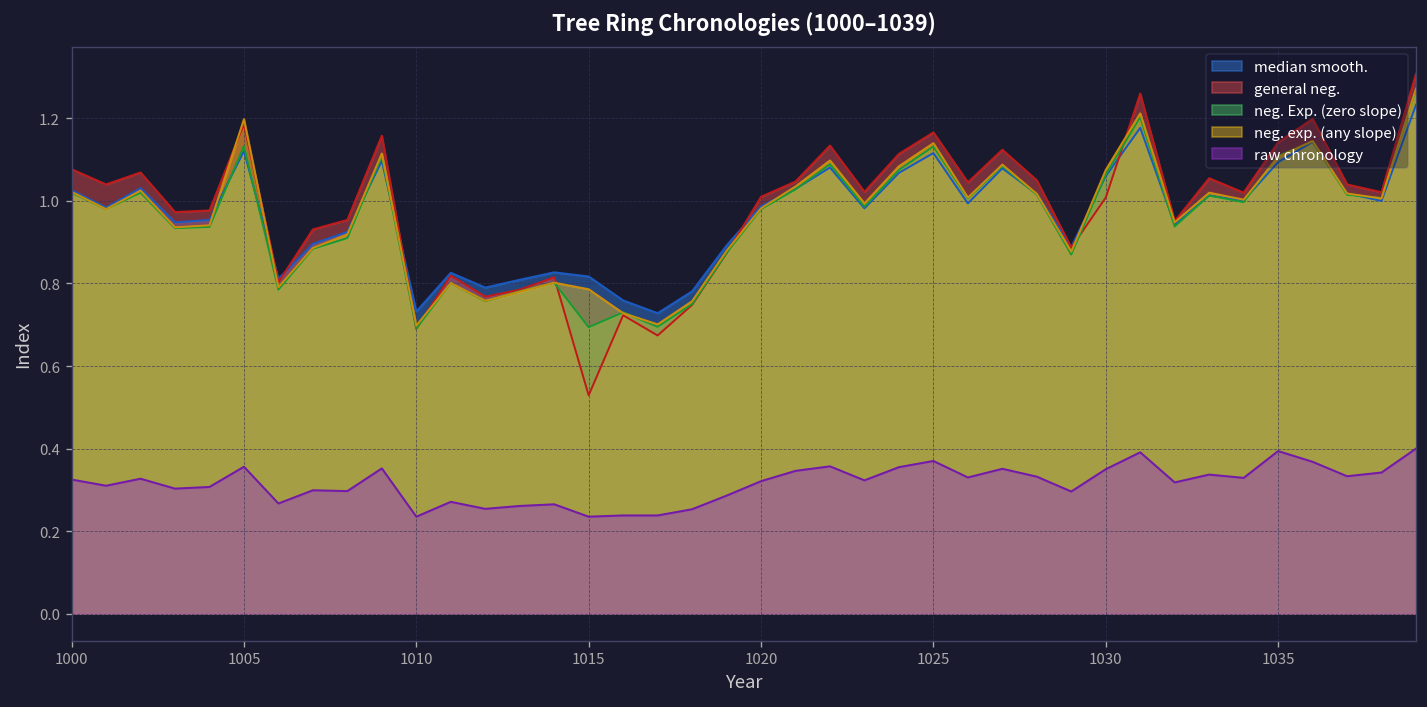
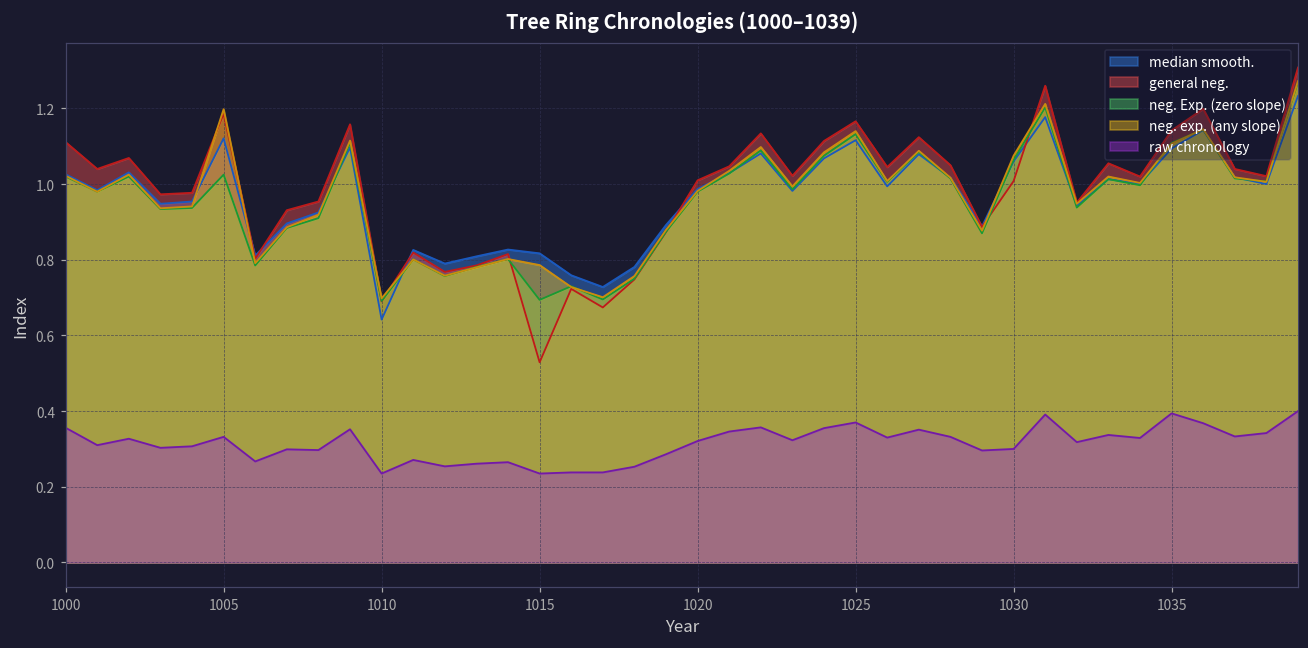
  {
    "median smooth.": {
      "1005": 1.12,
-     "1010": 0.73,
+     "1010": 0.64,
      "1015": 0.82,
      "1025": 1.12
    },
    "general neg.": {
-     "1000": 1.08,
+     "1000": 1.11,
      "1005": 1.19,
      "1015": 0.53,
      "1020": 1.01,
      "1025": 1.17,
      "1030": 1.01
    },
    "neg. Exp. (zero slope)": {
-     "1005": 1.13,
+     "1005": 1.03,
      "1015": 0.69,
      "1025": 1.13
    },
    "neg. exp. (any slope)": {
      "1005": 1.20,
      "1015": 0.79,
      "1025": 1.14,
      "1030": 1.08
    },
    "raw chronology": {
-     "1000": 0.33,
-     "1005": 0.36,
+     "1000": 0.36,
+     "1005": 0.33,
      "1010": 0.24,
      "1015": 0.24,
      "1020": 0.32,
      "1025": 0.37,
-     "1030": 0.35,
+     "1030": 0.30,
      "1035": 0.39
    }
  }
